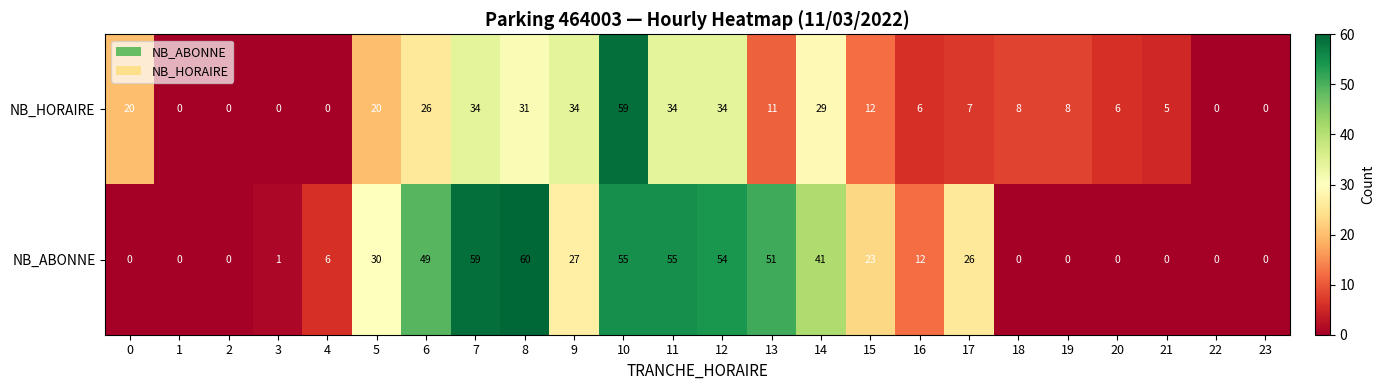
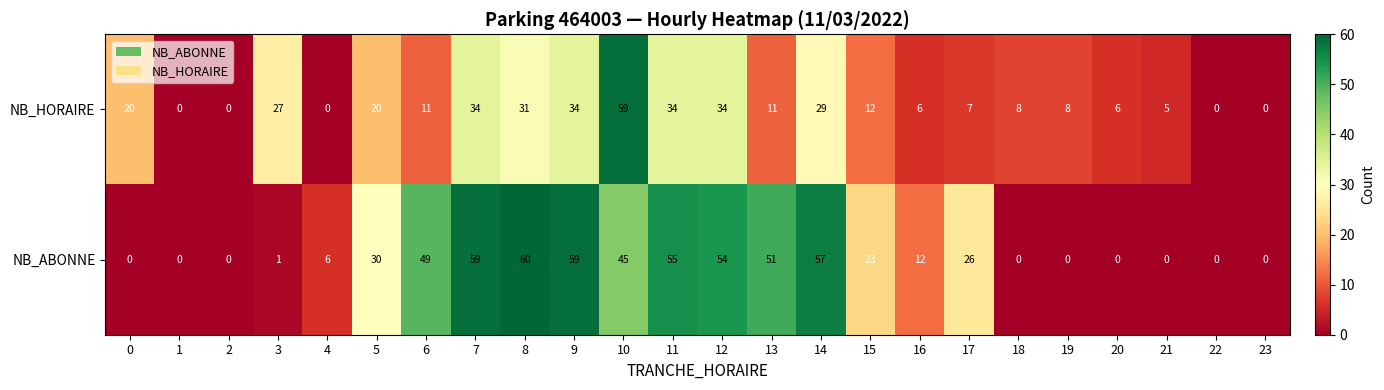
  {
    "NB_HORAIRE": {
      "0": 20,
      "1": 0,
      "2": 0,
-     "3": 0,
+     "3": 27,
      "4": 0,
      "5": 20,
-     "6": 26,
+     "6": 11,
      "7": 34,
      "8": 31,
      "9": 34,
      "10": 59,
      "11": 34,
      "12": 34,
      "13": 11,
      "14": 29,
      "15": 12,
      "16": 6,
      "17": 7,
      "18": 8,
      "19": 8,
      "20": 6,
      "21": 5,
      "22": 0,
      "23": 0
    },
    "NB_ABONNE": {
      "0": 0,
      "1": 0,
      "2": 0,
      "3": 1,
      "4": 6,
      "5": 30,
      "6": 49,
      "7": 59,
      "8": 60,
-     "9": 27,
-     "10": 55,
+     "9": 59,
+     "10": 45,
      "11": 55,
      "12": 54,
      "13": 51,
-     "14": 41,
+     "14": 57,
      "15": 23,
      "16": 12,
      "17": 26,
      "18": 0,
      "19": 0,
      "20": 0,
      "21": 0,
      "22": 0,
      "23": 0
    }
  }
